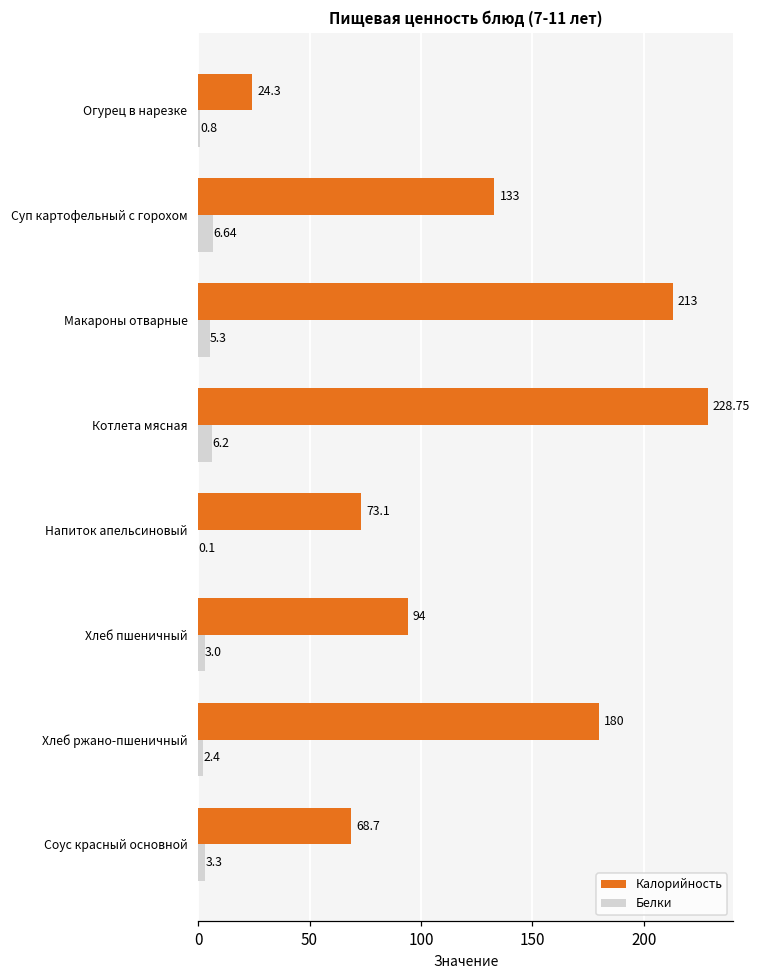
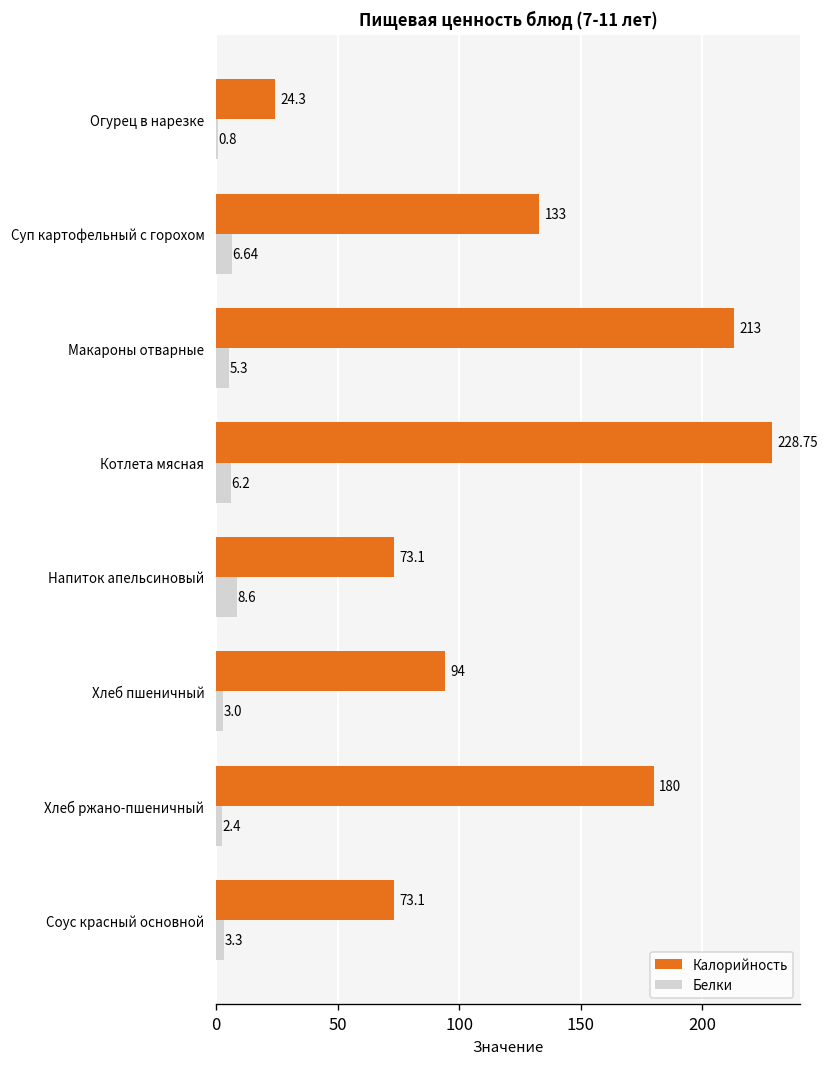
  {
    "Калорийность": {
      "Огурец в нарезке": 24.3,
      "Суп картофельный с горохом": 133,
      "Макароны отварные": 213,
      "Котлета мясная": 228.75,
      "Напиток апельсиновый": 73.1,
      "Хлеб пшеничный": 94,
      "Хлеб ржано-пшеничный": 180,
-     "Соус красный основной": 68.7
+     "Соус красный основной": 73.1
    },
    "Белки": {
      "Огурец в нарезке": 0.8,
      "Суп картофельный с горохом": 6.64,
      "Макароны отварные": 5.3,
      "Котлета мясная": 6.2,
-     "Напиток апельсиновый": 0.1,
+     "Напиток апельсиновый": 8.6,
      "Хлеб пшеничный": 3.0,
      "Хлеб ржано-пшеничный": 2.4,
      "Соус красный основной": 3.3
    }
  }
